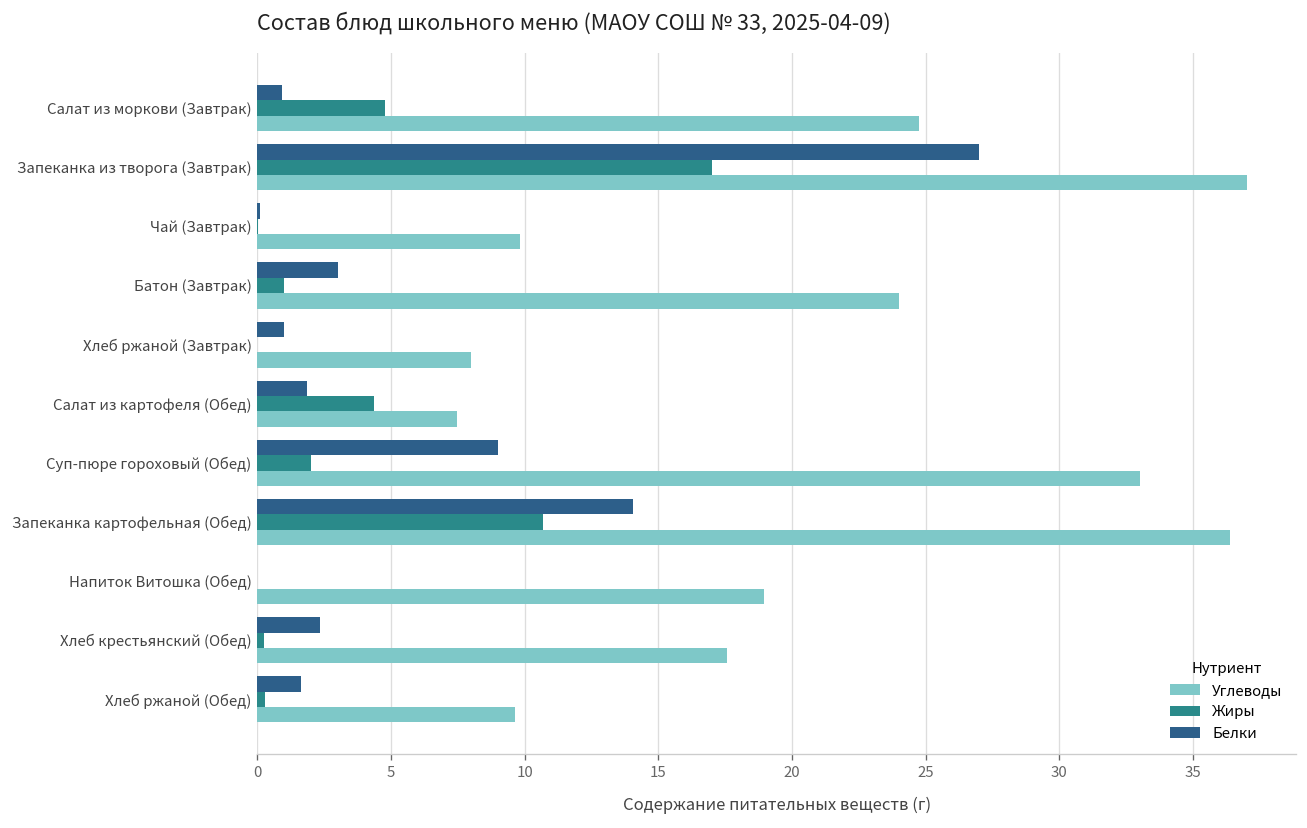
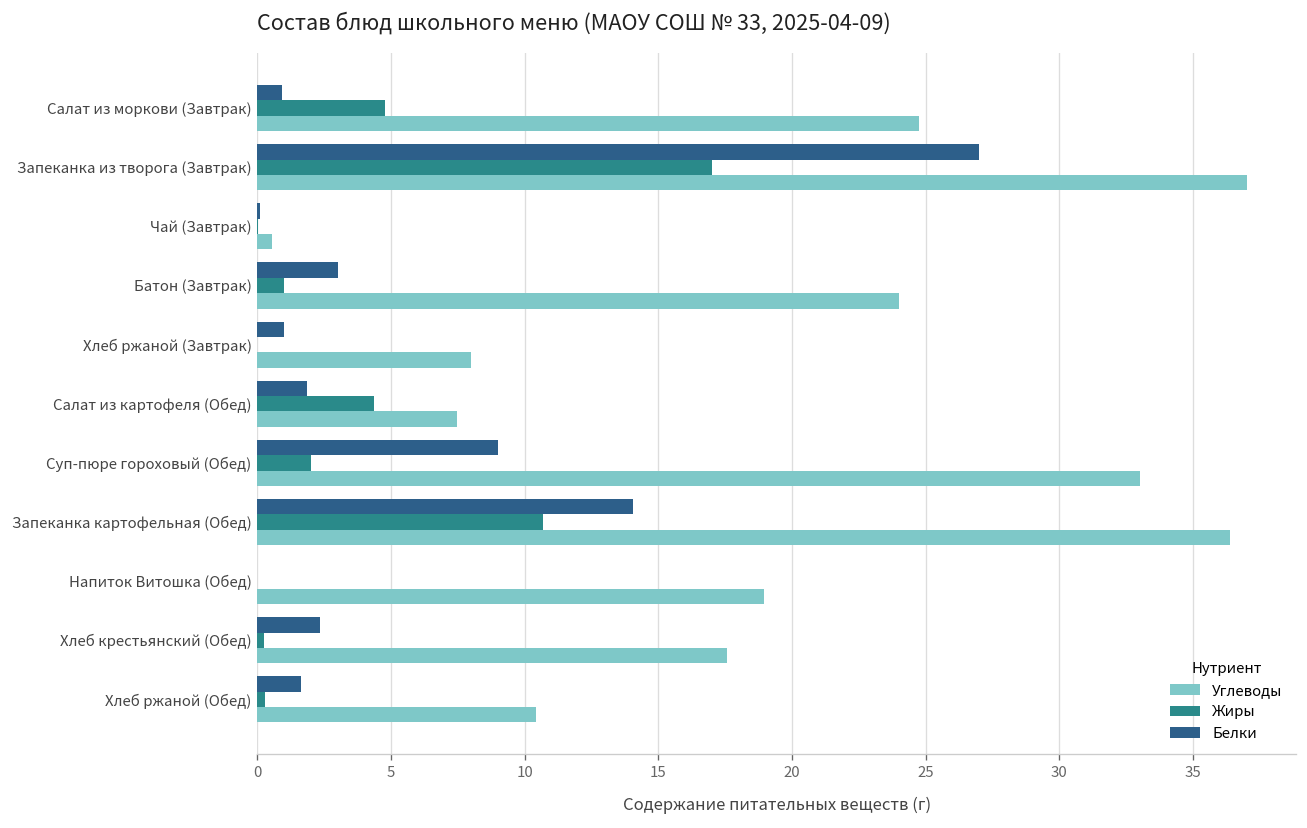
  {
    "Углеводы": {
      "Салат из моркови (Завтрак)": 24.8,
      "Запеканка из творога (Завтрак)": 37.0,
-     "Чай (Завтрак)": 9.8,
+     "Чай (Завтрак)": 0.6,
      "Батон (Завтрак)": 24.0,
      "Хлеб ржаной (Завтрак)": 8.0,
      "Салат из картофеля (Обед)": 7.5,
      "Суп-пюре гороховый (Обед)": 33.0,
      "Запеканка картофельная (Обед)": 36.4,
      "Напиток Витошка (Обед)": 19.0,
      "Хлеб крестьянский (Обед)": 17.6,
-     "Хлеб ржаной (Обед)": 9.6
+     "Хлеб ржаной (Обед)": 10.4
    }
  }
